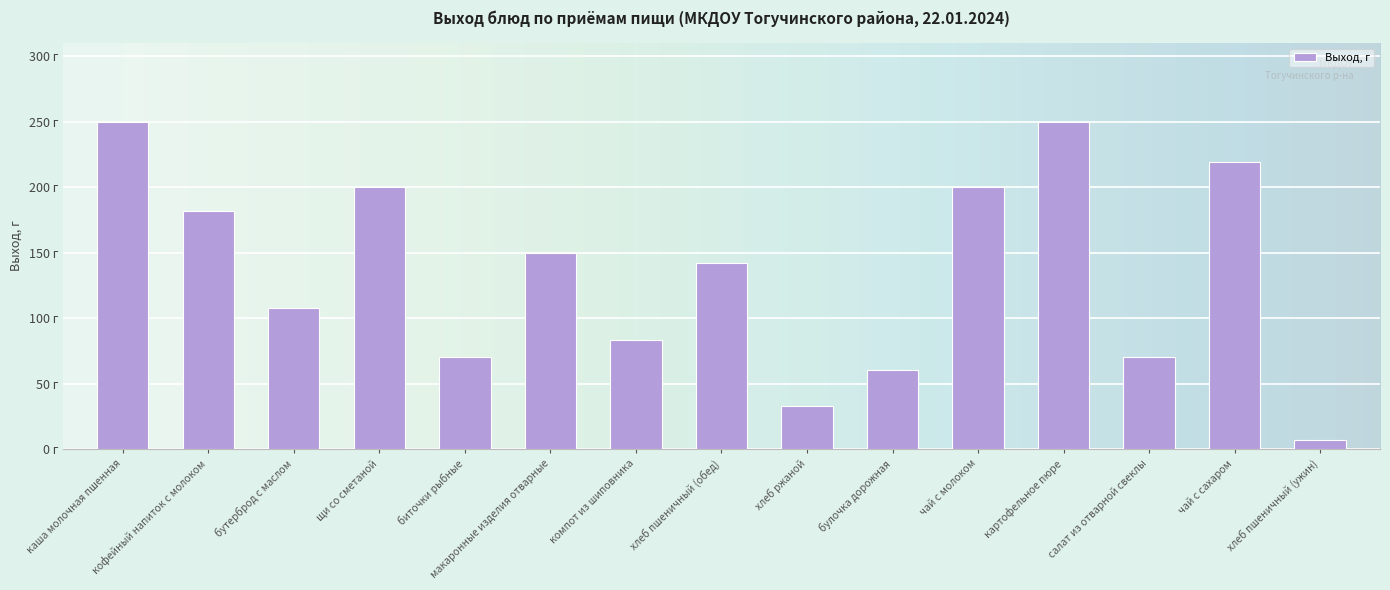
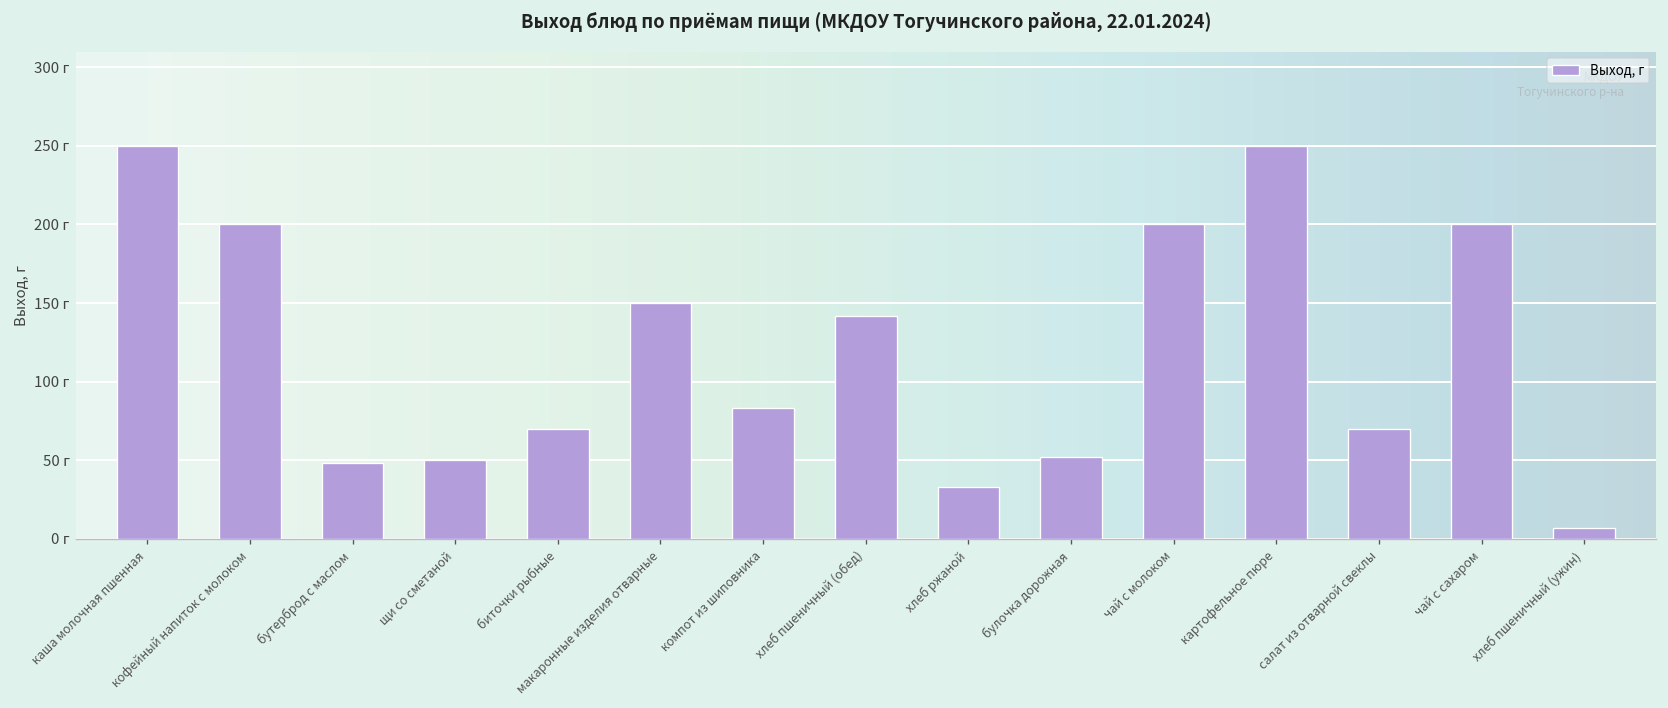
  {
    "каша молочная пшенная": "250 г",
-   "кофейный напиток с молоком": "182 г",
-   "бутерброд с маслом": "108 г",
-   "щи со сметаной": "200 г",
+   "кофейный напиток с молоком": "200 г",
+   "бутерброд с маслом": "48 г",
+   "щи со сметаной": "50 г",
    "биточки рыбные": "70 г",
    "макаронные изделия отварные": "150 г",
    "компот из шиповника": "83 г",
    "хлеб пшеничный (обед)": "142 г",
    "хлеб ржаной": "33 г",
-   "булочка дорожная": "60 г",
+   "булочка дорожная": "52 г",
    "чай с молоком": "200 г",
    "картофельное пюре": "250 г",
    "салат из отварной свеклы": "70 г",
-   "чай с сахаром": "219 г",
+   "чай с сахаром": "200 г",
    "хлеб пшеничный (ужин)": "7 г"
  }
